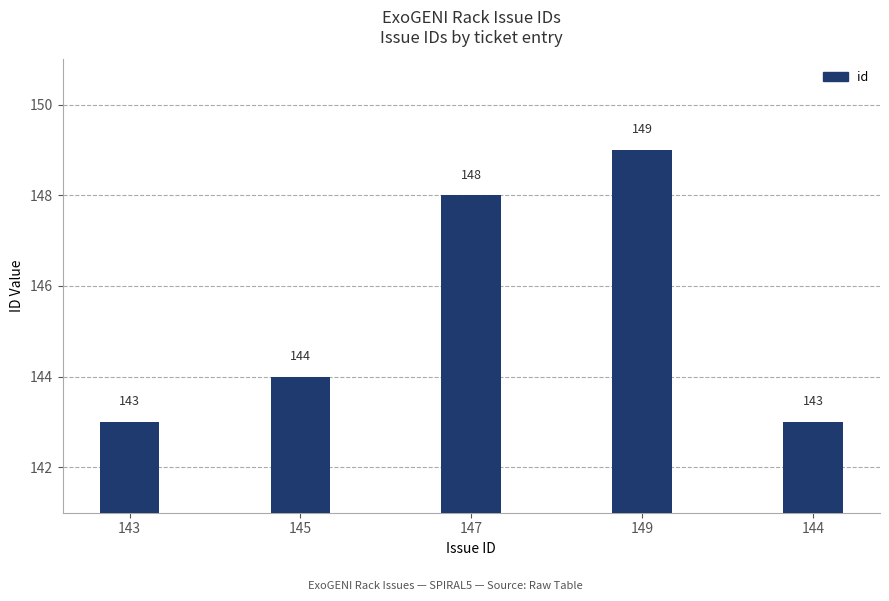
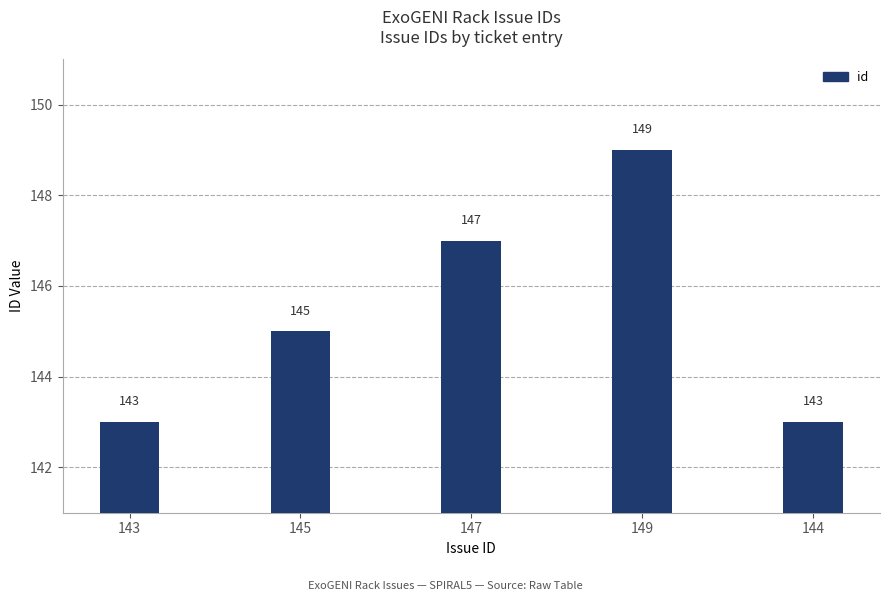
  {
    "143": 143,
-   "145": 144,
-   "147": 148,
+   "145": 145,
+   "147": 147,
    "149": 149,
    "144": 143
  }
